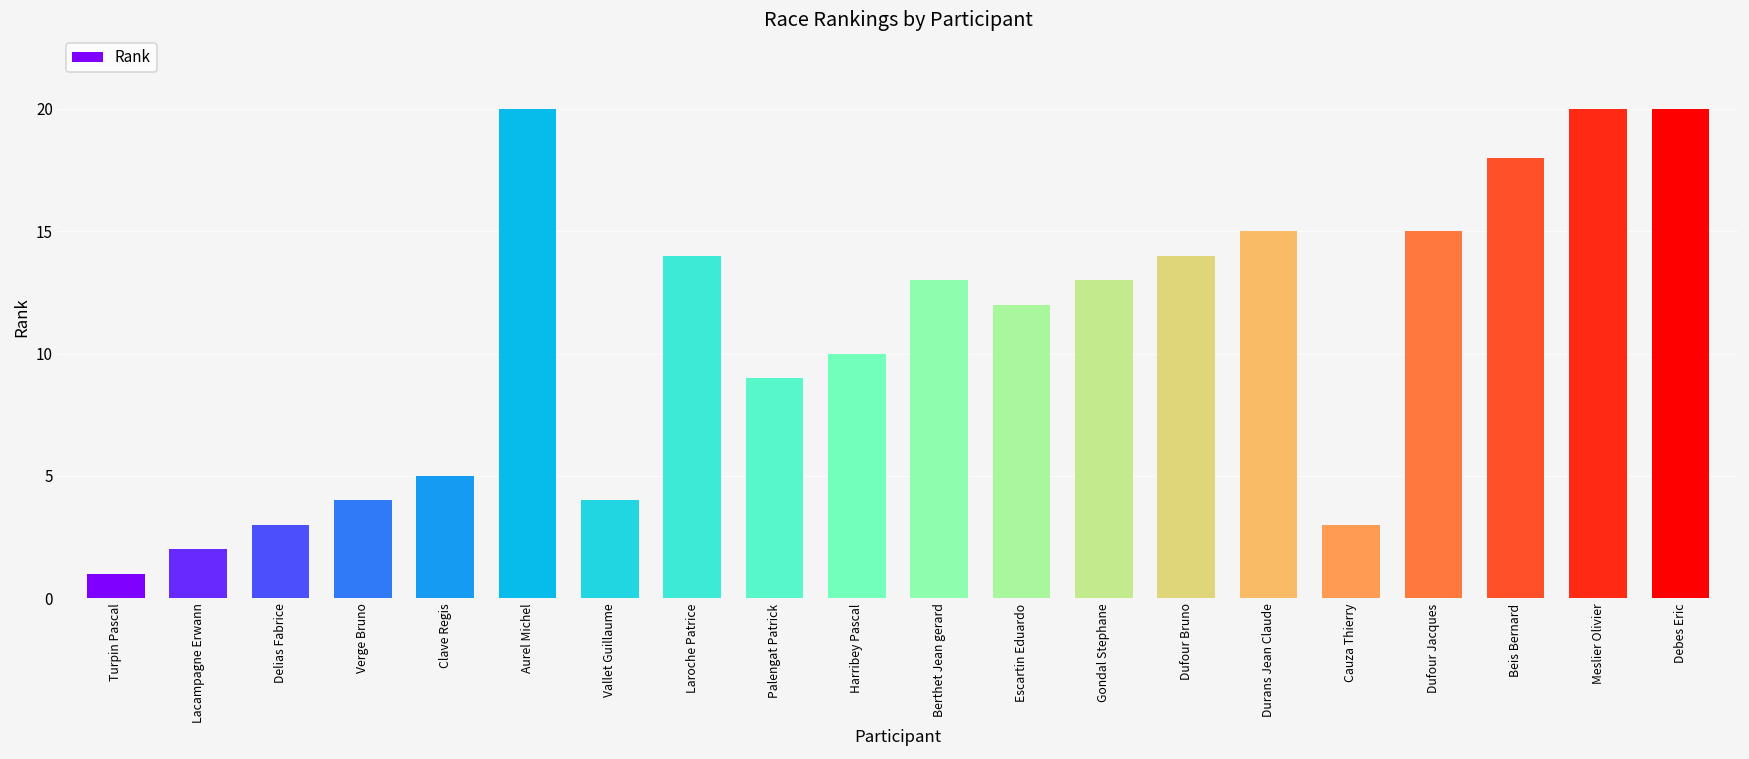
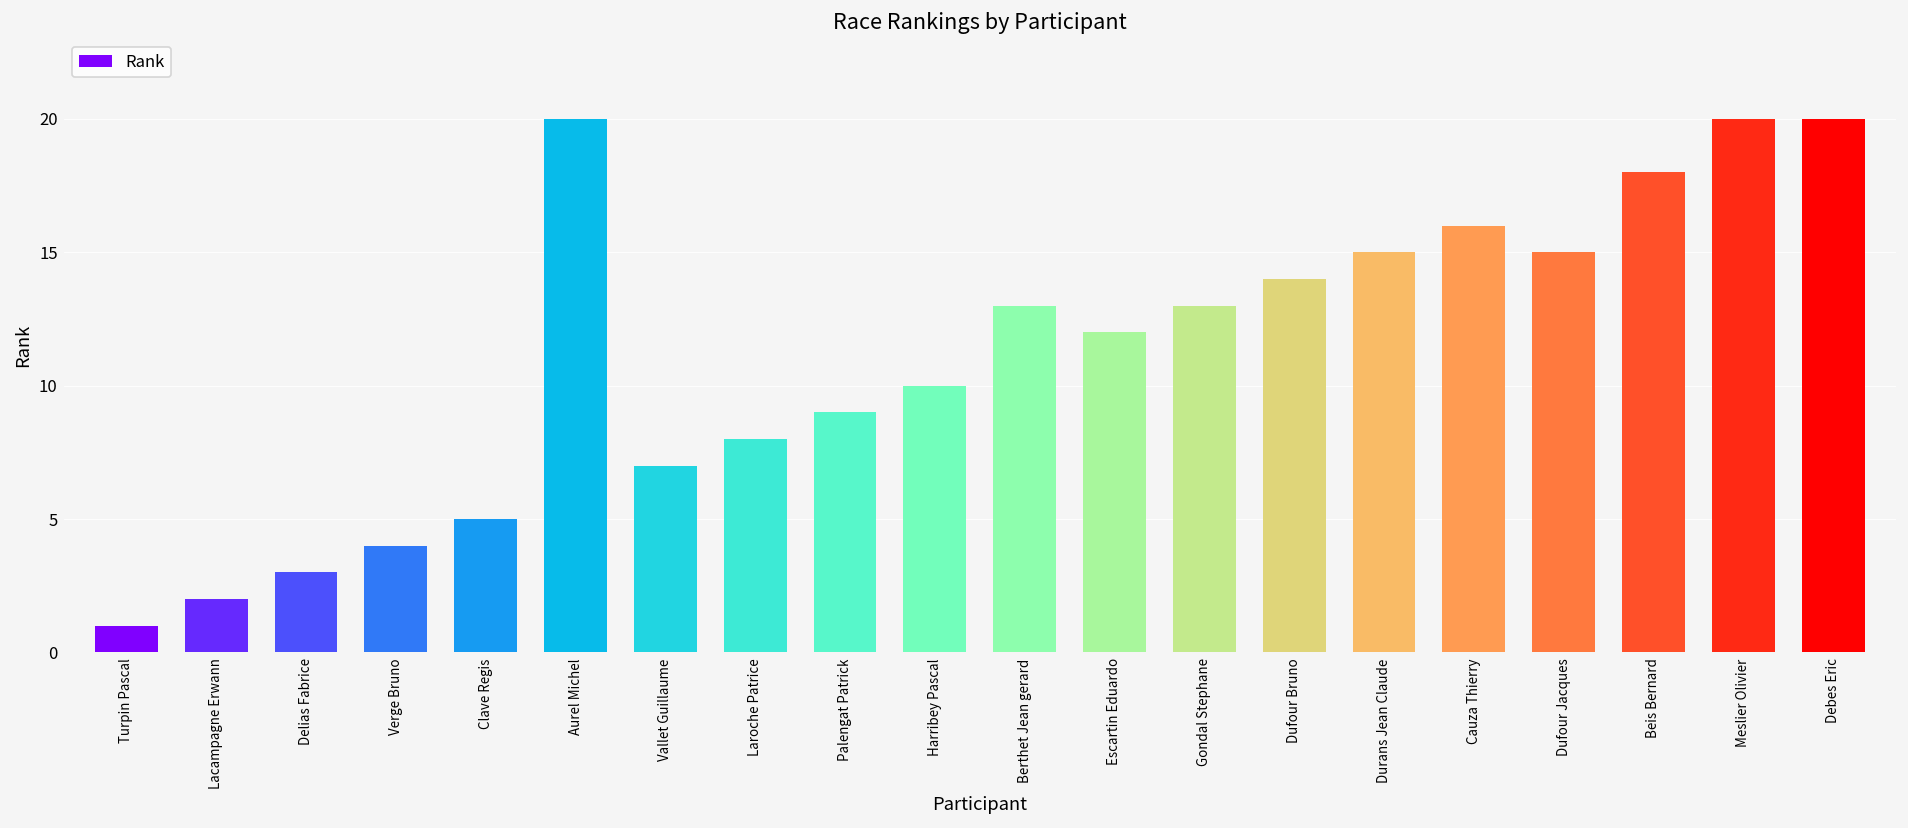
  {
    "Turpin Pascal": 1,
    "Lacampagne Erwann": 2,
    "Delias Fabrice": 3,
    "Verge Bruno": 4,
    "Clave Regis": 5,
    "Aurel Michel": 20,
-   "Vallet Guillaume": 4,
-   "Laroche Patrice": 14,
+   "Vallet Guillaume": 7,
+   "Laroche Patrice": 8,
    "Palengat Patrick": 9,
    "Harribey Pascal": 10,
    "Berthet Jean gerard": 13,
    "Escartin Eduardo": 12,
    "Gondal Stephane": 13,
    "Dufour Bruno": 14,
    "Durans Jean Claude": 15,
-   "Cauza Thierry": 3,
+   "Cauza Thierry": 16,
    "Dufour Jacques": 15,
    "Beis Bernard": 18,
    "Meslier Olivier": 20,
    "Debes Eric": 20
  }
